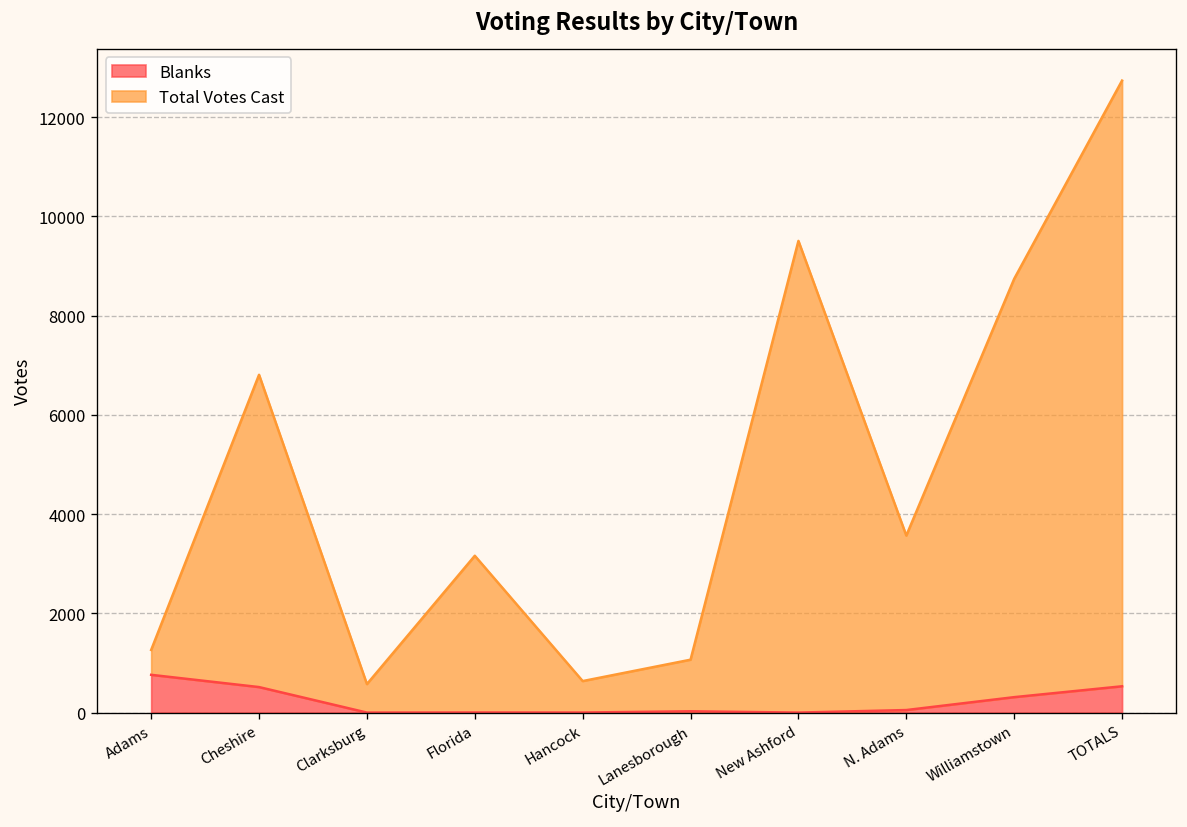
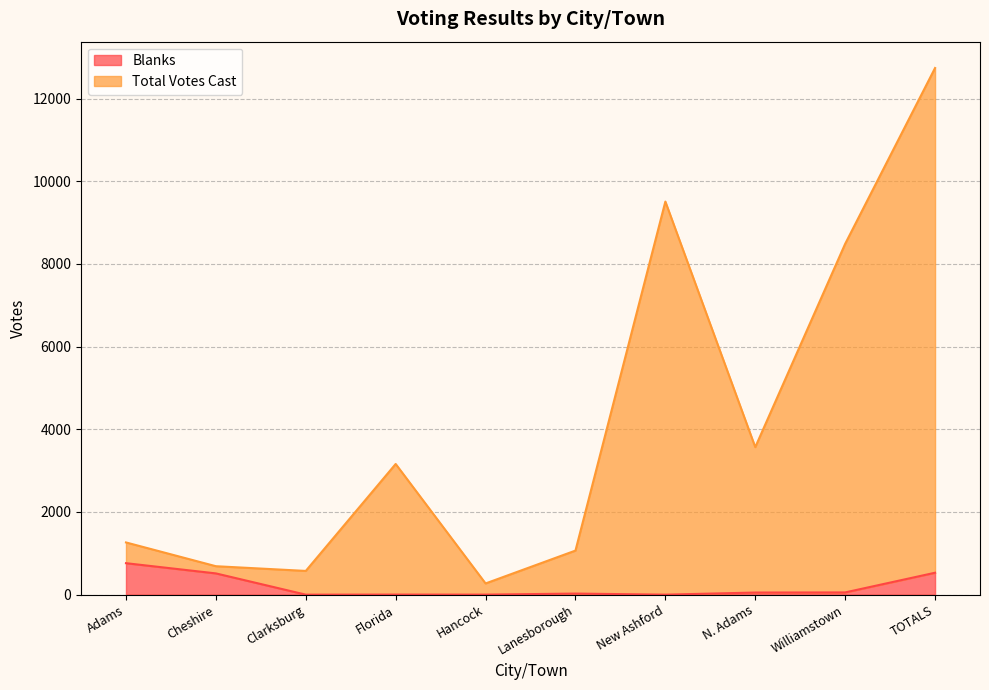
  {
    "Blanks": {
      "Adams": 800,
      "Cheshire": 500,
      "Clarksburg": 0,
      "Florida": 0,
      "Hancock": 0,
      "Lanesborough": 0,
      "New Ashford": 0,
      "N. Adams": 100,
-     "Williamstown": 300,
+     "Williamstown": 100,
      "TOTALS": 500
    },
    "Total Votes Cast": {
      "Adams": 500,
-     "Cheshire": 6300,
+     "Cheshire": 200,
      "Clarksburg": 600,
      "Florida": 3200,
-     "Hancock": 600,
+     "Hancock": 300,
      "Lanesborough": 1000,
      "New Ashford": 9500,
      "N. Adams": 3500,
      "Williamstown": 8400,
      "TOTALS": 12200
    }
  }
